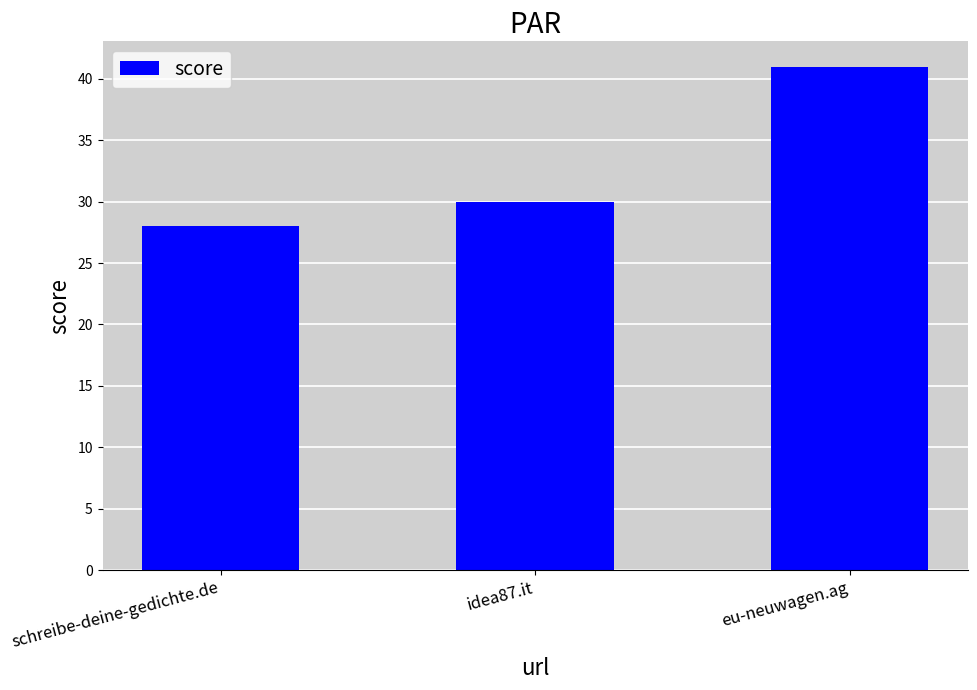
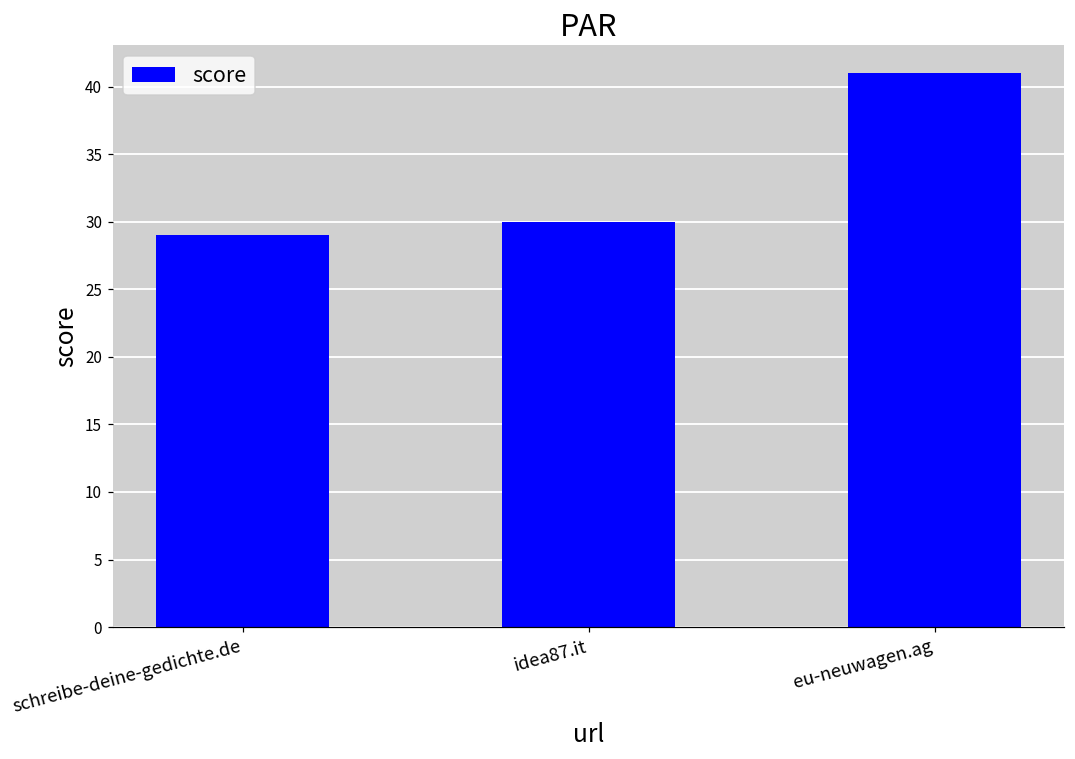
  {
-   "schreibe-deine-gedichte.de": 28,
+   "schreibe-deine-gedichte.de": 29,
    "idea87.it": 30,
    "eu-neuwagen.ag": 41
  }
